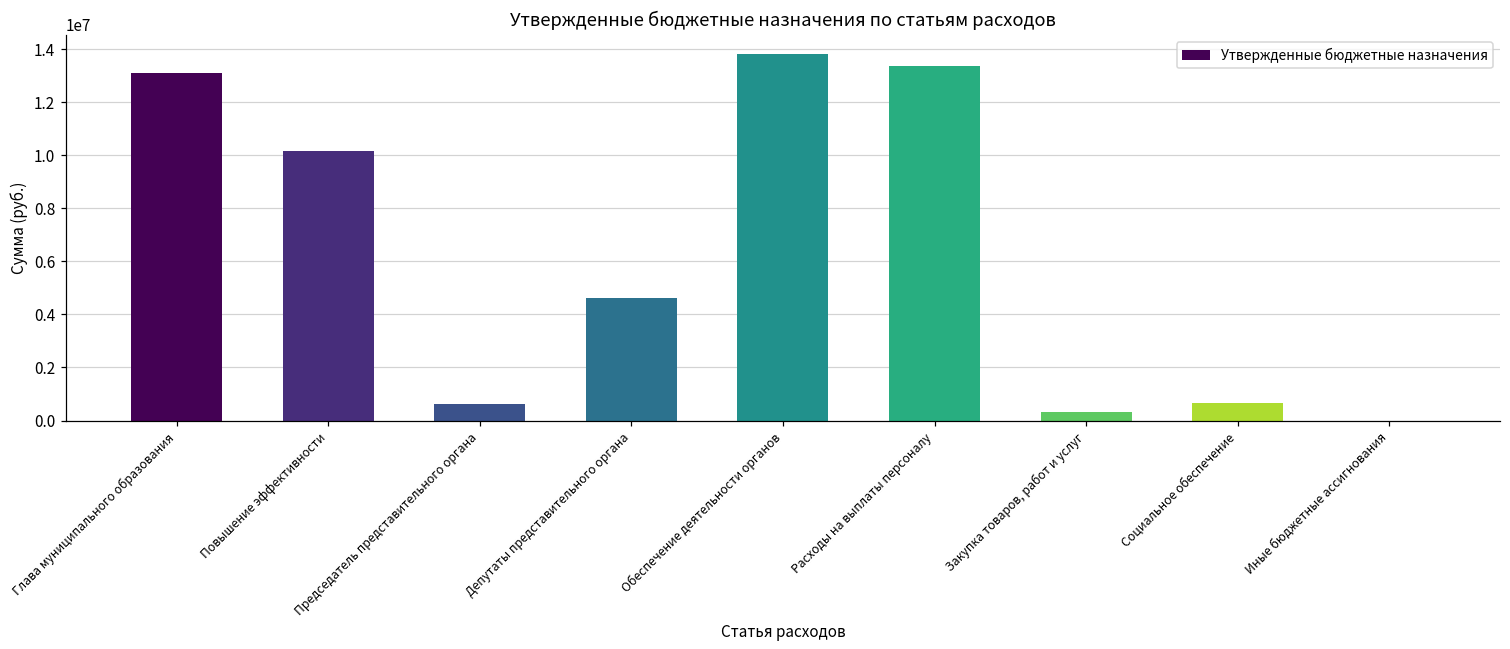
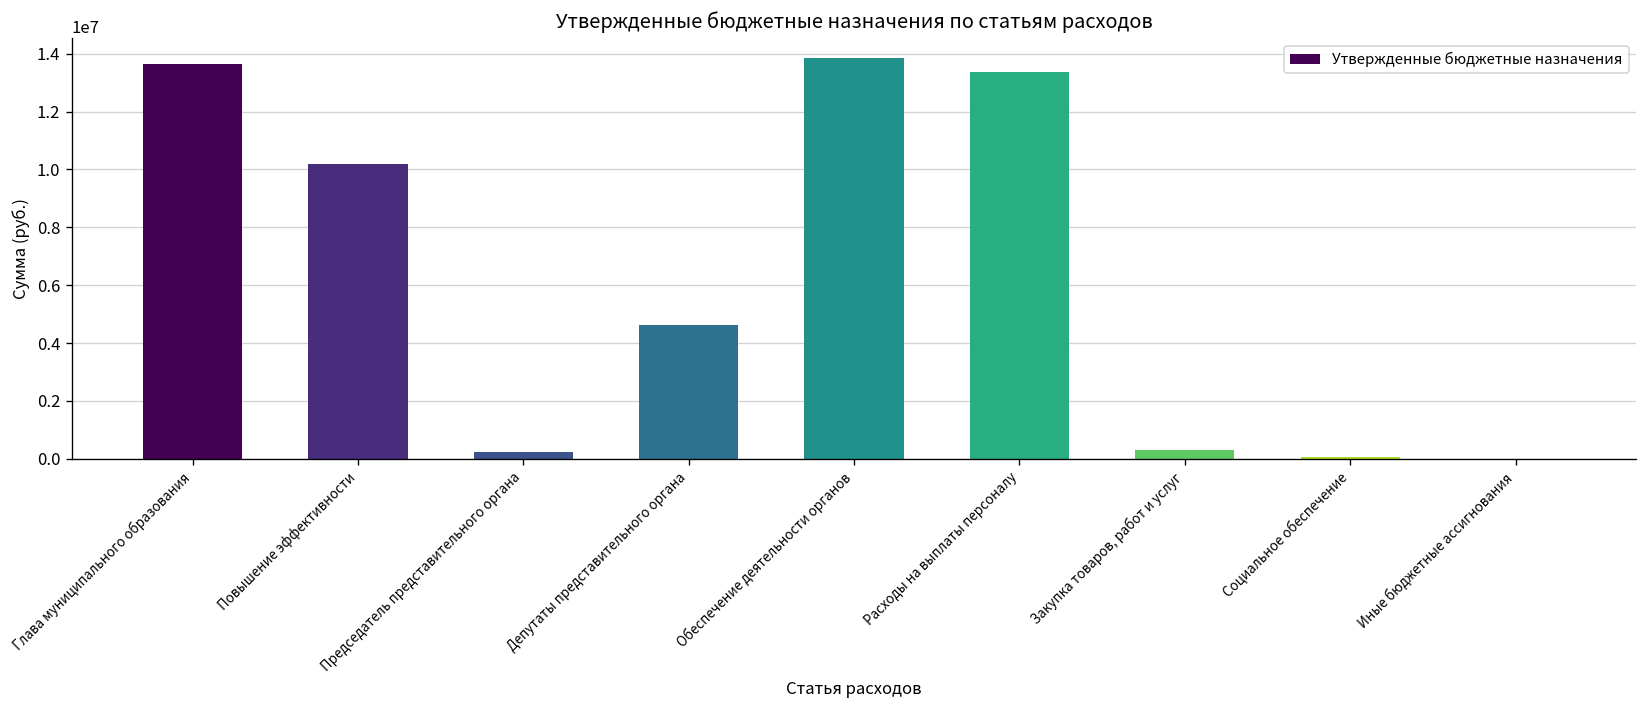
  {
-   "Глава муниципального образования": 13100000,
+   "Глава муниципального образования": 13600000,
    "Повышение эффективности": 10200000,
-   "Председатель представительного органа": 600000,
+   "Председатель представительного органа": 200000,
    "Депутаты представительного органа": 4600000,
    "Обеспечение деятельности органов": 13800000,
    "Расходы на выплаты персоналу": 13400000,
    "Закупка товаров, работ и услуг": 300000,
-   "Социальное обеспечение": 700000
+   "Социальное обеспечение": 100000
  }
